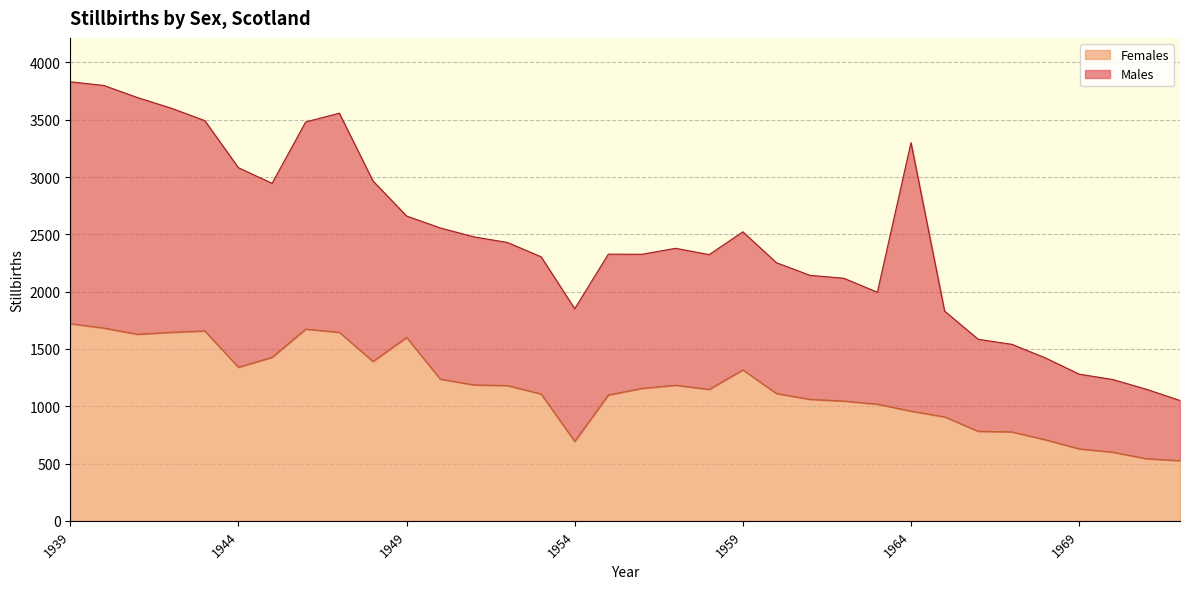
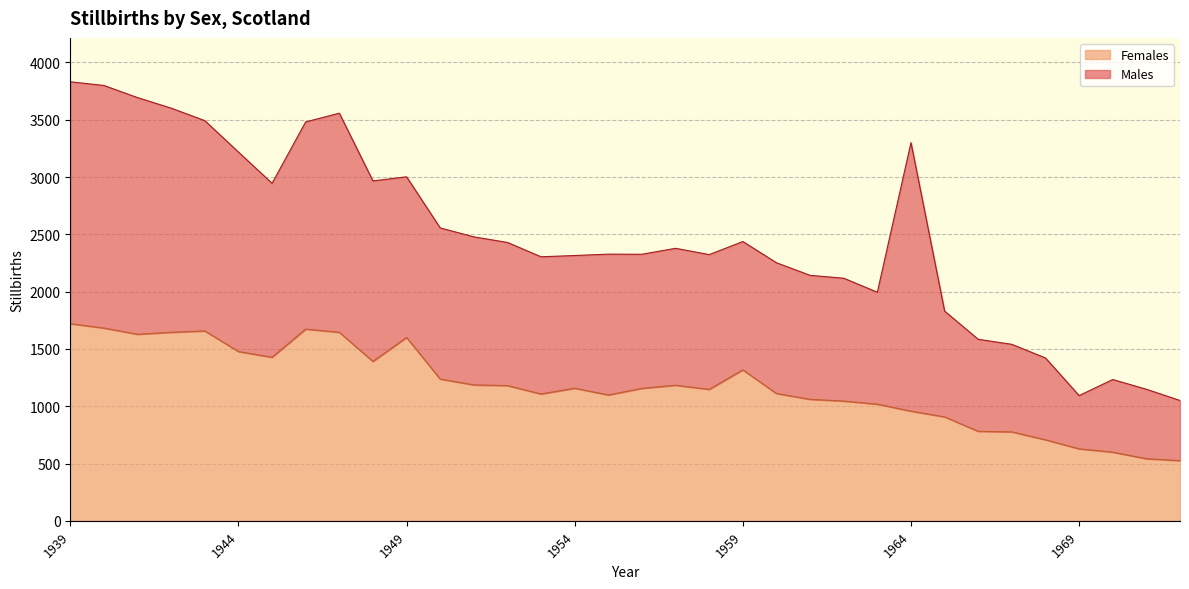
  {
    "Females": {
      "1939": 1720,
-     "1944": 1340,
+     "1944": 1480,
      "1949": 1600,
-     "1954": 690,
+     "1954": 1160,
      "1959": 1320,
      "1964": 960,
      "1969": 630
    },
    "Males": {
      "1939": 2110,
      "1944": 1740,
-     "1949": 1060,
+     "1949": 1400,
      "1954": 1160,
-     "1959": 1210,
+     "1959": 1120,
      "1964": 2340,
-     "1969": 650
+     "1969": 470
    }
  }
